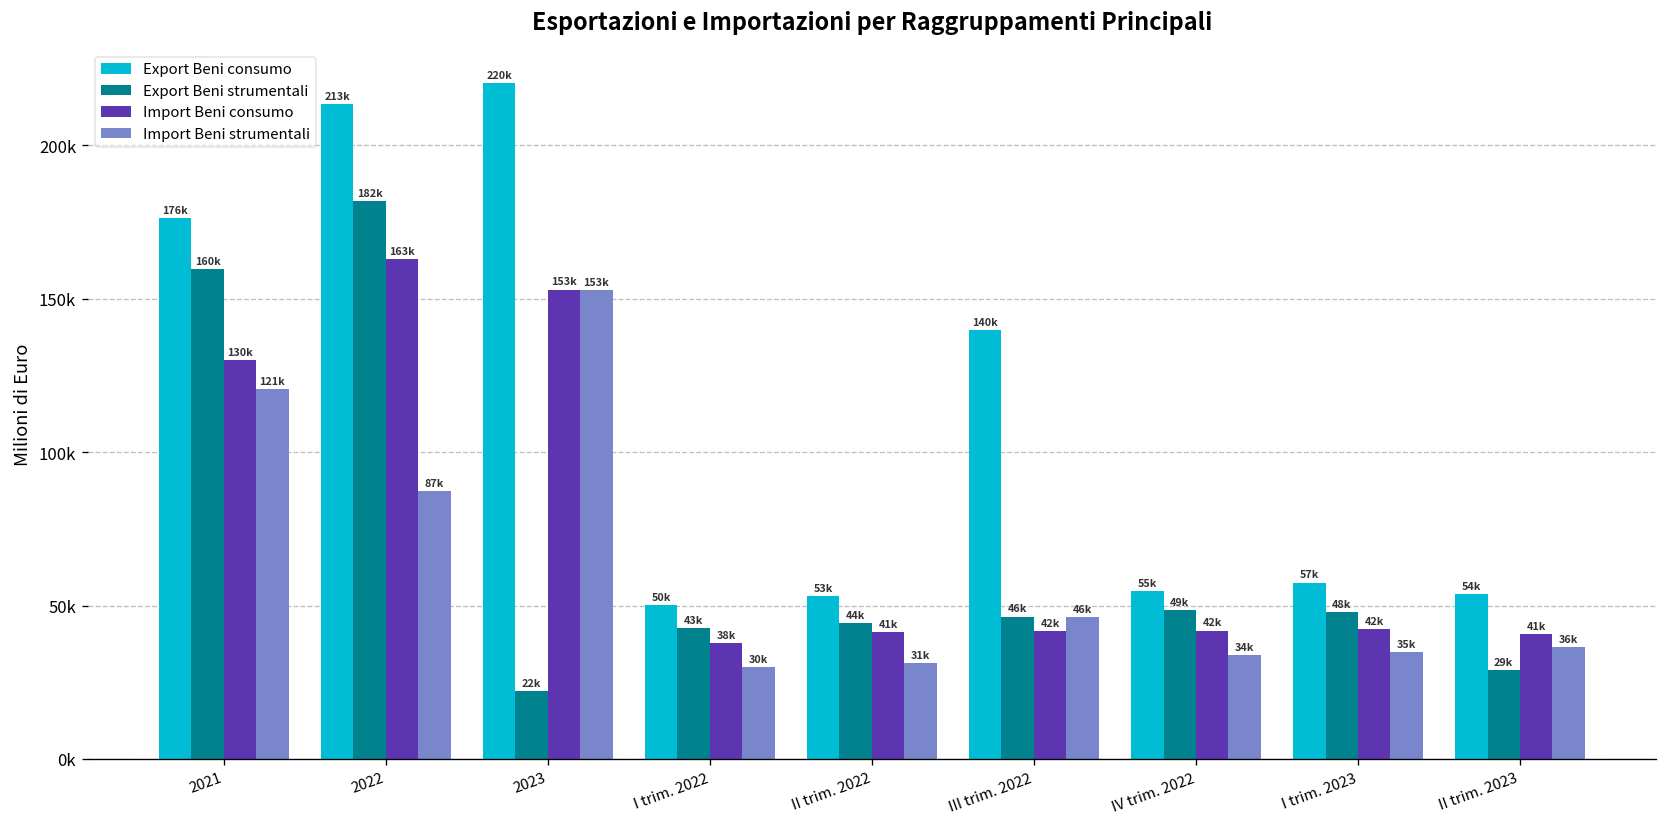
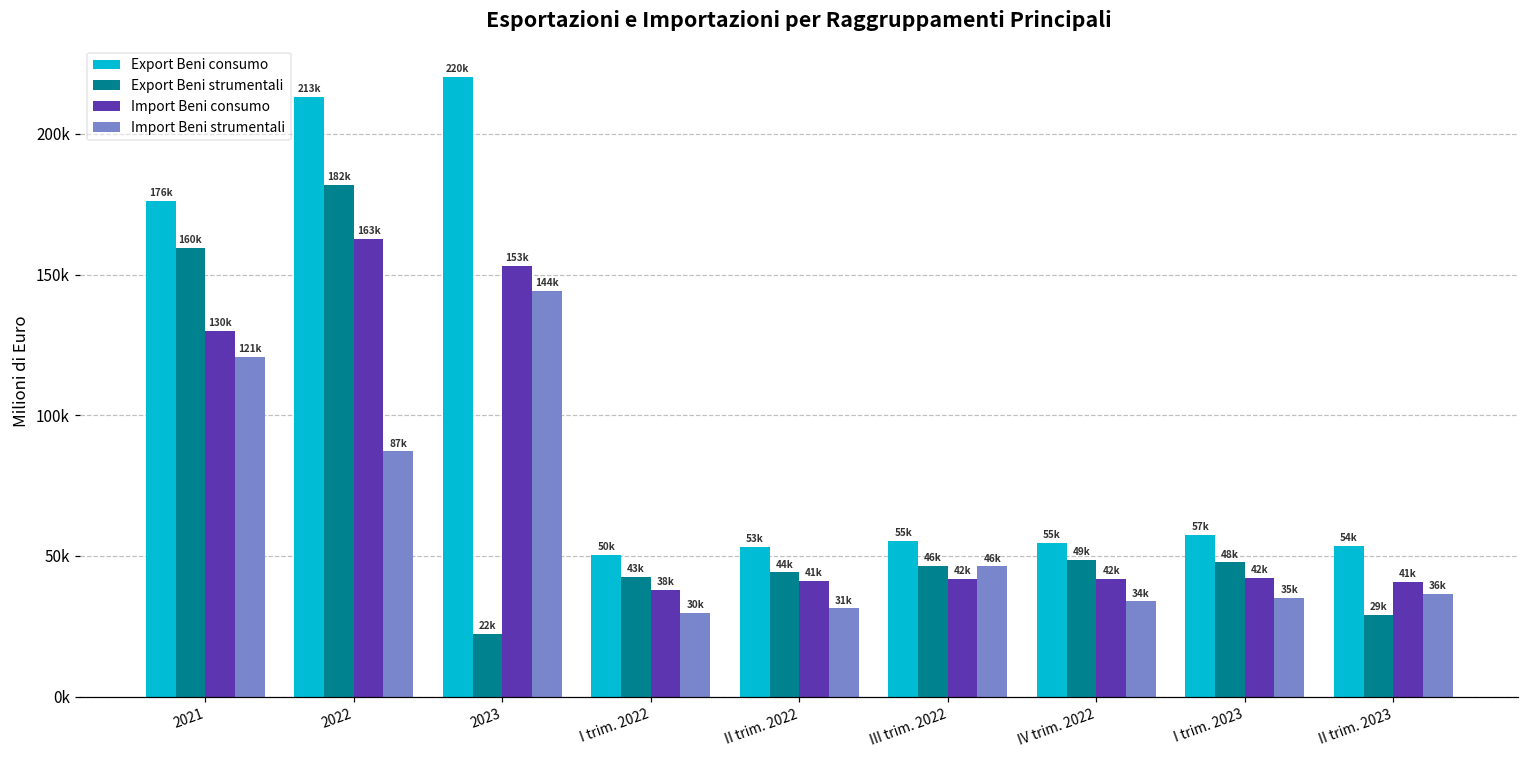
  {
    "Export Beni consumo": {
      "2021": "176k",
      "2022": "213k",
      "2023": "220k",
      "I trim. 2022": "50k",
      "II trim. 2022": "53k",
-     "III trim. 2022": "140k",
+     "III trim. 2022": "55k",
      "IV trim. 2022": "55k",
      "I trim. 2023": "57k",
      "II trim. 2023": "54k"
    },
    "Export Beni strumentali": {
      "2021": "160k",
      "2022": "182k",
      "2023": "22k",
      "I trim. 2022": "43k",
      "II trim. 2022": "44k",
      "III trim. 2022": "46k",
      "IV trim. 2022": "49k",
      "I trim. 2023": "48k",
      "II trim. 2023": "29k"
    },
    "Import Beni consumo": {
      "2021": "130k",
      "2022": "163k",
      "2023": "153k",
      "I trim. 2022": "38k",
      "II trim. 2022": "41k",
      "III trim. 2022": "42k",
      "IV trim. 2022": "42k",
      "I trim. 2023": "42k",
      "II trim. 2023": "41k"
    },
    "Import Beni strumentali": {
      "2021": "121k",
      "2022": "87k",
-     "2023": "153k",
+     "2023": "144k",
      "I trim. 2022": "30k",
      "II trim. 2022": "31k",
      "III trim. 2022": "46k",
      "IV trim. 2022": "34k",
      "I trim. 2023": "35k",
      "II trim. 2023": "36k"
    }
  }
